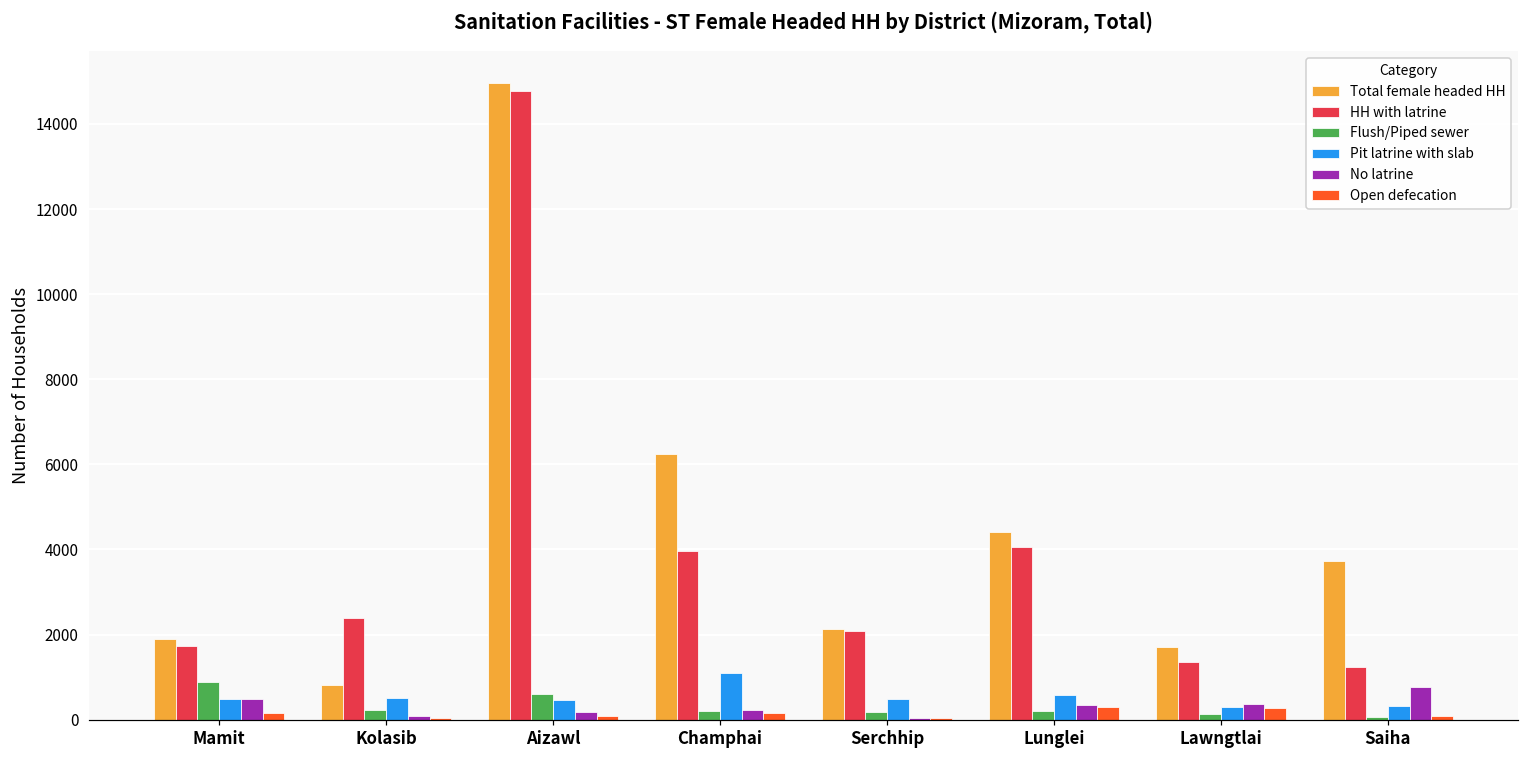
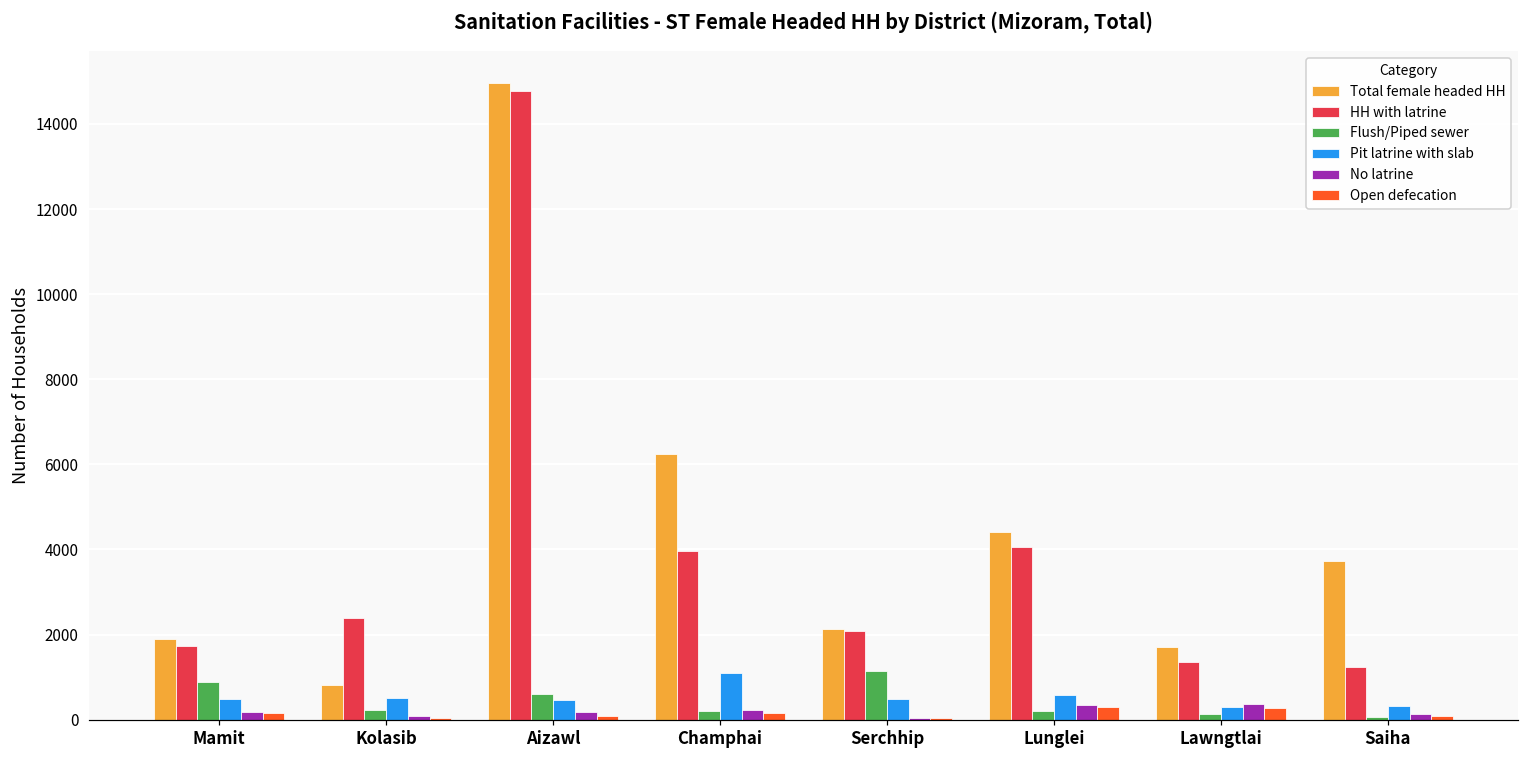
  {
    "Total female headed HH": {
      "Mamit": 1900,
      "Kolasib": 800,
      "Aizawl": 15000,
      "Champhai": 6300,
      "Serchhip": 2100,
      "Lunglei": 4400,
      "Lawngtlai": 1700,
      "Saiha": 3700
    },
    "Flush/Piped sewer": {
      "Mamit": 900,
      "Kolasib": 200,
      "Aizawl": 600,
      "Champhai": 200,
-     "Serchhip": 200,
+     "Serchhip": 1200,
      "Lunglei": 200,
      "Lawngtlai": 100,
      "Saiha": 100
    },
    "Pit latrine with slab": {
      "Mamit": 500,
      "Kolasib": 500,
      "Aizawl": 500,
      "Champhai": 1100,
      "Serchhip": 500,
      "Lunglei": 600,
      "Lawngtlai": 300,
      "Saiha": 300
    },
    "No latrine": {
-     "Mamit": 500,
+     "Mamit": 200,
      "Kolasib": 100,
      "Aizawl": 200,
      "Champhai": 200,
      "Lunglei": 300,
      "Lawngtlai": 400,
-     "Saiha": 800
+     "Saiha": 100
    }
  }
